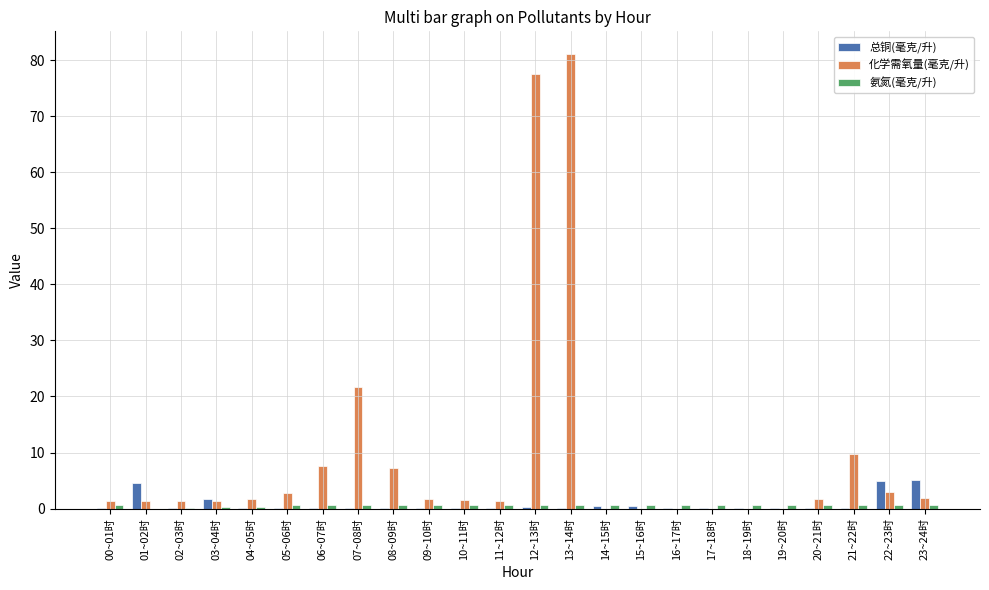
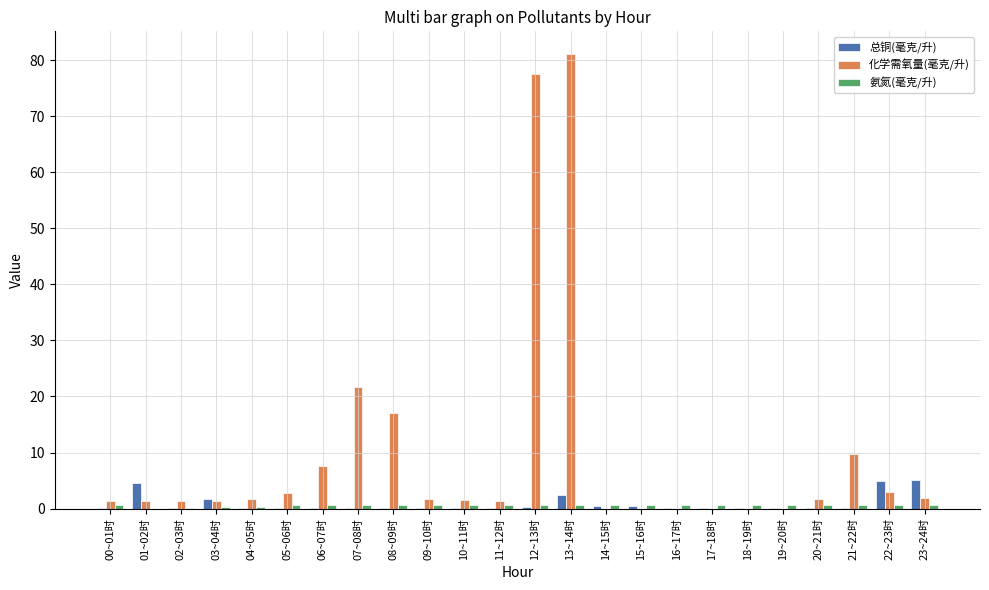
  {
    "总铜(毫克/升)": {
      "01~02时": 5,
      "03~04时": 2,
-     "13~14时": 0,
+     "13~14时": 2,
      "14~15时": 0,
      "22~23时": 5,
      "23~24时": 5
    },
    "化学需氧量(毫克/升)": {
      "00~01时": 1,
      "01~02时": 1,
      "02~03时": 1,
      "03~04时": 1,
      "04~05时": 2,
      "05~06时": 3,
      "06~07时": 8,
      "07~08时": 22,
-     "08~09时": 7,
+     "08~09时": 17,
      "09~10时": 2,
      "10~11时": 2,
      "11~12时": 1,
      "12~13时": 78,
      "13~14时": 81,
      "14~15时": 0,
      "15~16时": 0,
      "16~17时": 0,
      "17~18时": 0,
      "18~19时": 0,
      "19~20时": 0,
      "20~21时": 2,
      "21~22时": 10,
      "22~23时": 3,
      "23~24时": 2
    },
    "氨氮(毫克/升)": {
      "00~01时": 1,
      "01~02时": 0,
      "05~06时": 1,
      "06~07时": 1,
      "07~08时": 1,
      "08~09时": 1,
      "09~10时": 1,
      "10~11时": 1,
      "11~12时": 1,
      "12~13时": 1,
      "13~14时": 1,
      "14~15时": 1,
      "15~16时": 1,
      "16~17时": 1,
      "17~18时": 1,
      "18~19时": 1,
      "19~20时": 1,
      "20~21时": 1,
      "21~22时": 1,
      "22~23时": 1,
      "23~24时": 1
    }
  }
